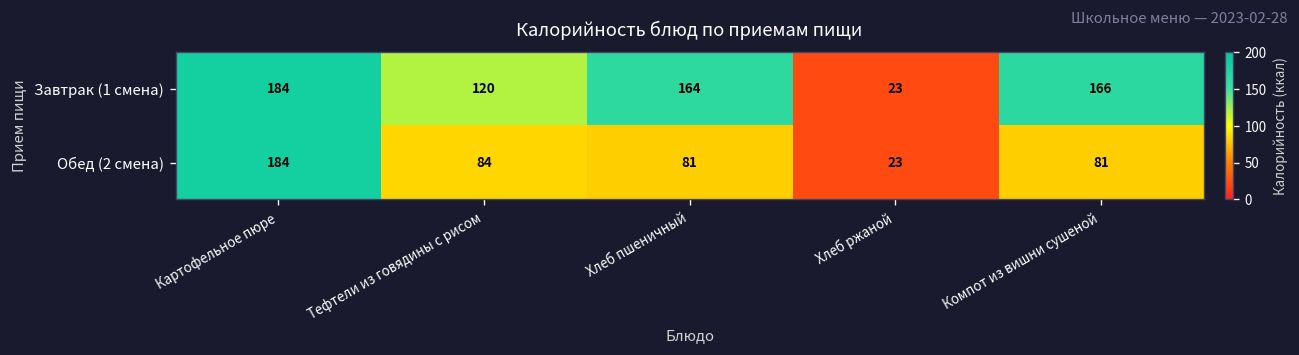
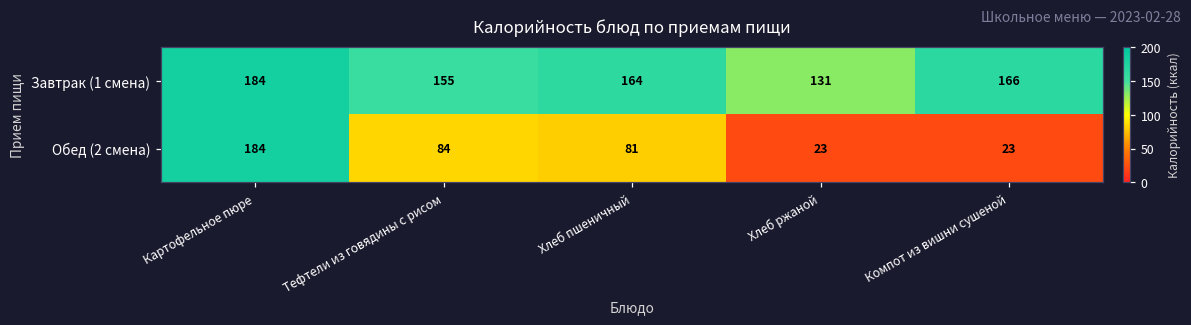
  {
    "Завтрак (1 смена)": {
      "Картофельное пюре": 184,
-     "Тефтели из говядины с рисом": 120,
+     "Тефтели из говядины с рисом": 155,
      "Хлеб пшеничный": 164,
-     "Хлеб ржаной": 23,
+     "Хлеб ржаной": 131,
      "Компот из вишни сушеной": 166
    },
    "Обед (2 смена)": {
      "Картофельное пюре": 184,
      "Тефтели из говядины с рисом": 84,
      "Хлеб пшеничный": 81,
      "Хлеб ржаной": 23,
-     "Компот из вишни сушеной": 81
+     "Компот из вишни сушеной": 23
    }
  }
